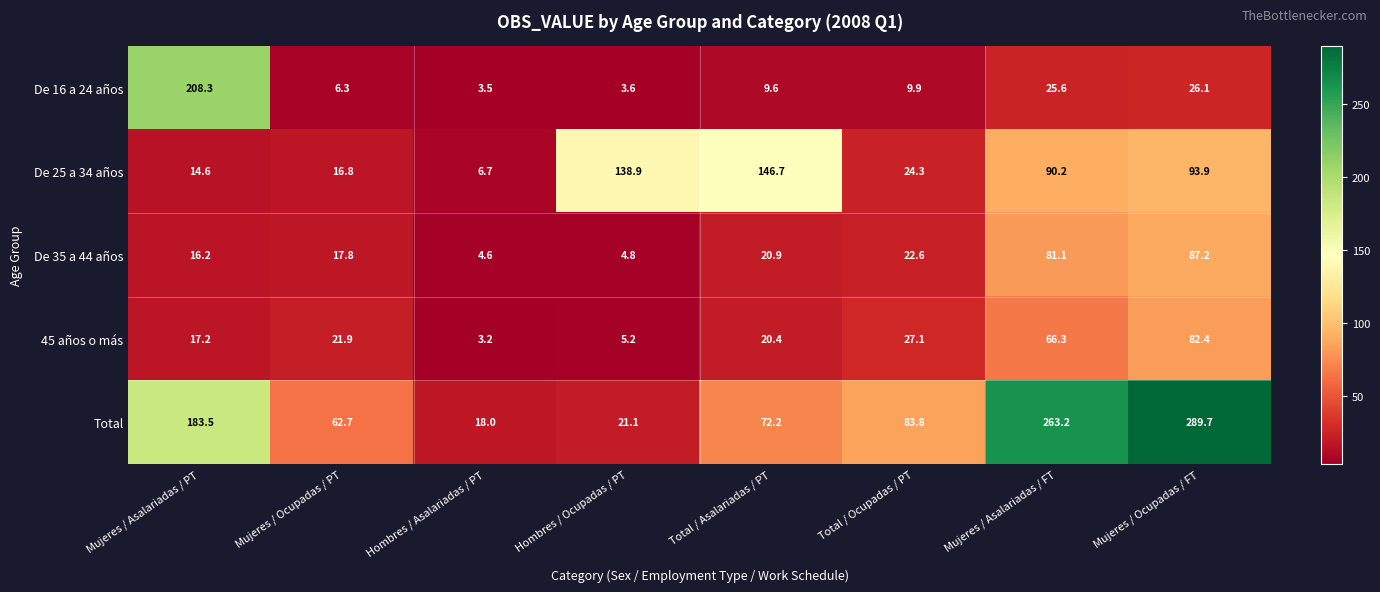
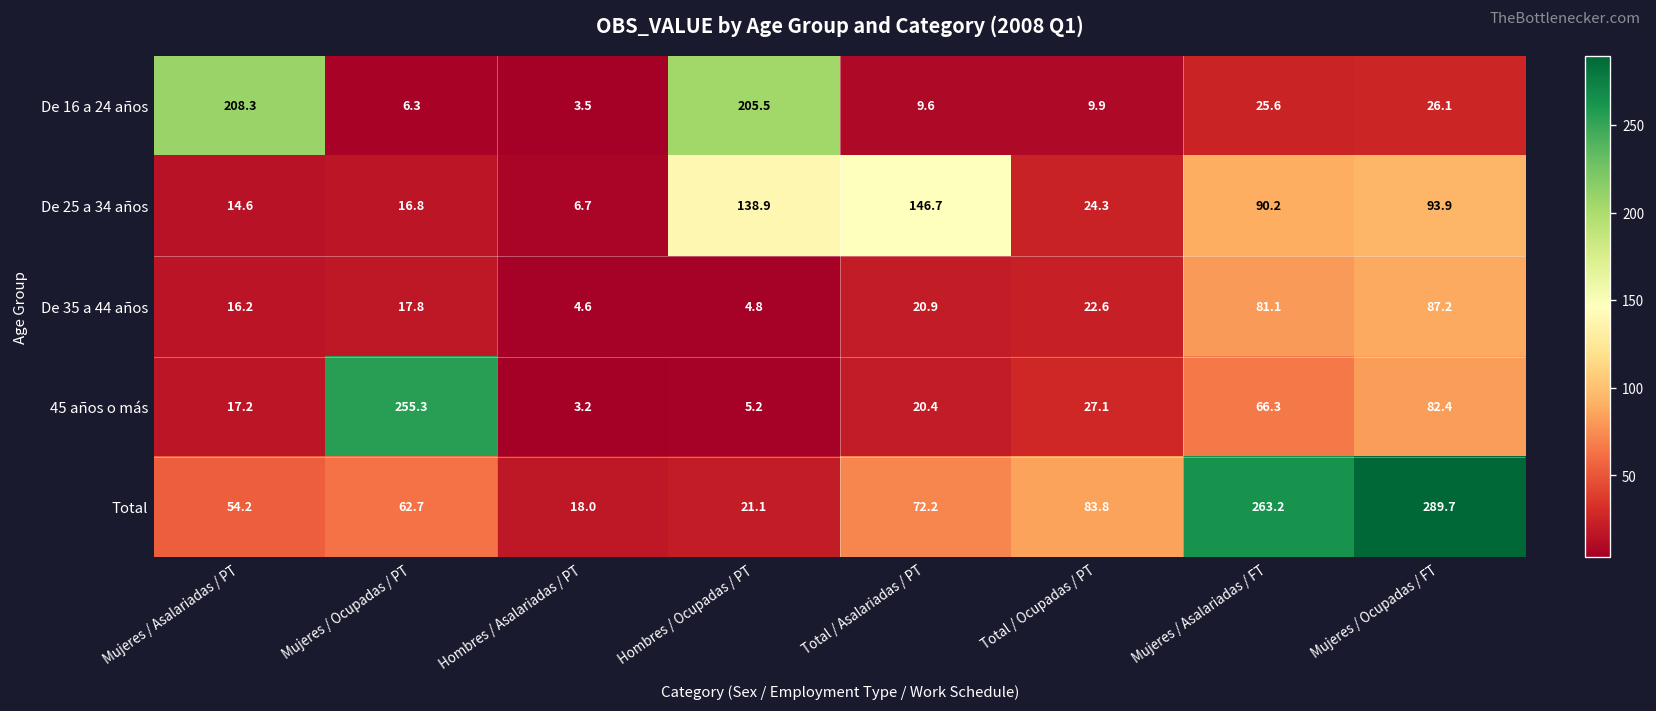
  {
    "De 16 a 24 años": {
      "Mujeres / Asalariadas / PT": 208.3,
      "Mujeres / Ocupadas / PT": 6.3,
      "Hombres / Asalariadas / PT": 3.5,
-     "Hombres / Ocupadas / PT": 3.6,
+     "Hombres / Ocupadas / PT": 205.5,
      "Total / Asalariadas / PT": 9.6,
      "Total / Ocupadas / PT": 9.9,
      "Mujeres / Asalariadas / FT": 25.6,
      "Mujeres / Ocupadas / FT": 26.1
    },
    "De 25 a 34 años": {
      "Mujeres / Asalariadas / PT": 14.6,
      "Mujeres / Ocupadas / PT": 16.8,
      "Hombres / Asalariadas / PT": 6.7,
      "Hombres / Ocupadas / PT": 138.9,
      "Total / Asalariadas / PT": 146.7,
      "Total / Ocupadas / PT": 24.3,
      "Mujeres / Asalariadas / FT": 90.2,
      "Mujeres / Ocupadas / FT": 93.9
    },
    "De 35 a 44 años": {
      "Mujeres / Asalariadas / PT": 16.2,
      "Mujeres / Ocupadas / PT": 17.8,
      "Hombres / Asalariadas / PT": 4.6,
      "Hombres / Ocupadas / PT": 4.8,
      "Total / Asalariadas / PT": 20.9,
      "Total / Ocupadas / PT": 22.6,
      "Mujeres / Asalariadas / FT": 81.1,
      "Mujeres / Ocupadas / FT": 87.2
    },
    "45 años o más": {
      "Mujeres / Asalariadas / PT": 17.2,
-     "Mujeres / Ocupadas / PT": 21.9,
+     "Mujeres / Ocupadas / PT": 255.3,
      "Hombres / Asalariadas / PT": 3.2,
      "Hombres / Ocupadas / PT": 5.2,
      "Total / Asalariadas / PT": 20.4,
      "Total / Ocupadas / PT": 27.1,
      "Mujeres / Asalariadas / FT": 66.3,
      "Mujeres / Ocupadas / FT": 82.4
    },
    "Total": {
-     "Mujeres / Asalariadas / PT": 183.5,
+     "Mujeres / Asalariadas / PT": 54.2,
      "Mujeres / Ocupadas / PT": 62.7,
      "Hombres / Asalariadas / PT": 18.0,
      "Hombres / Ocupadas / PT": 21.1,
      "Total / Asalariadas / PT": 72.2,
      "Total / Ocupadas / PT": 83.8,
      "Mujeres / Asalariadas / FT": 263.2,
      "Mujeres / Ocupadas / FT": 289.7
    }
  }
